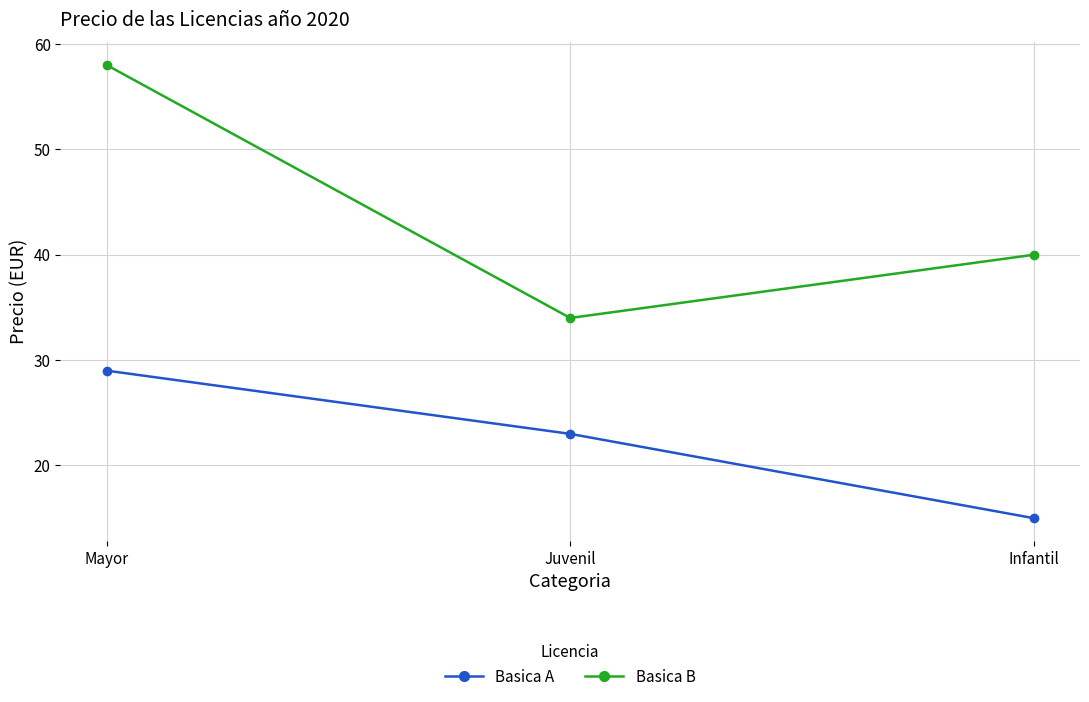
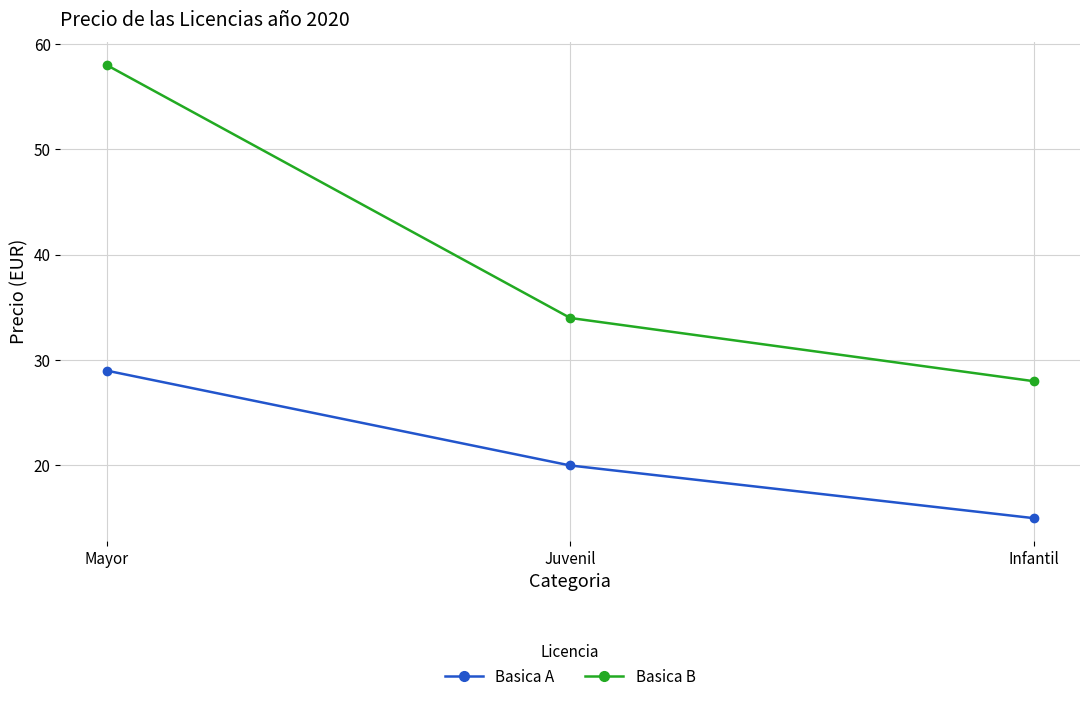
  {
    "Basica A": {
      "Mayor": 29,
-     "Juvenil": 23,
+     "Juvenil": 20,
      "Infantil": 15
    },
    "Basica B": {
      "Mayor": 58,
      "Juvenil": 34,
-     "Infantil": 40
+     "Infantil": 28
    }
  }
